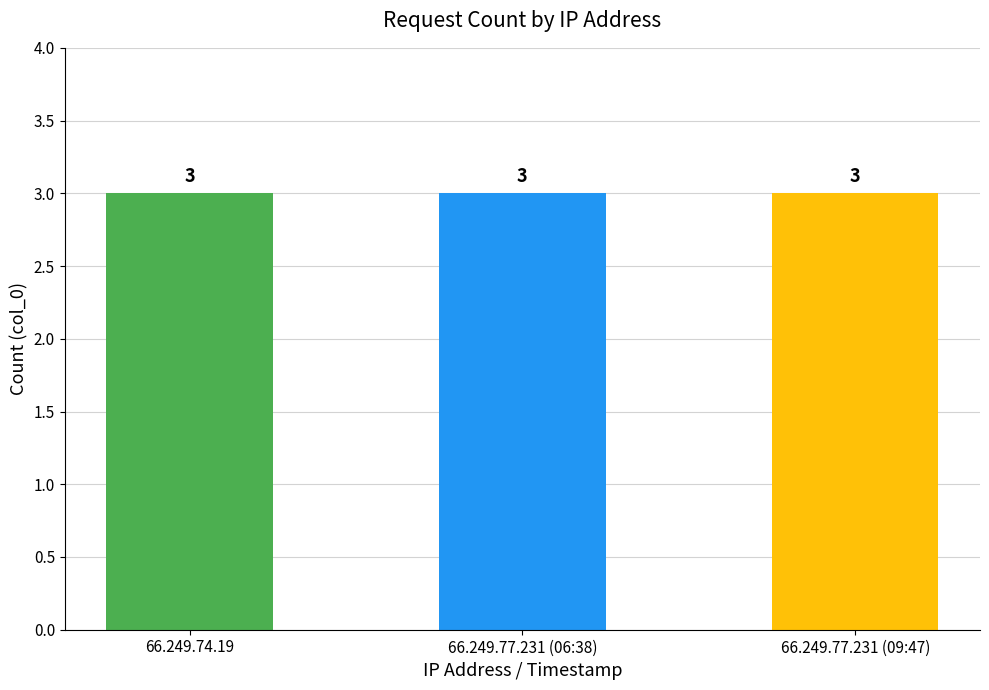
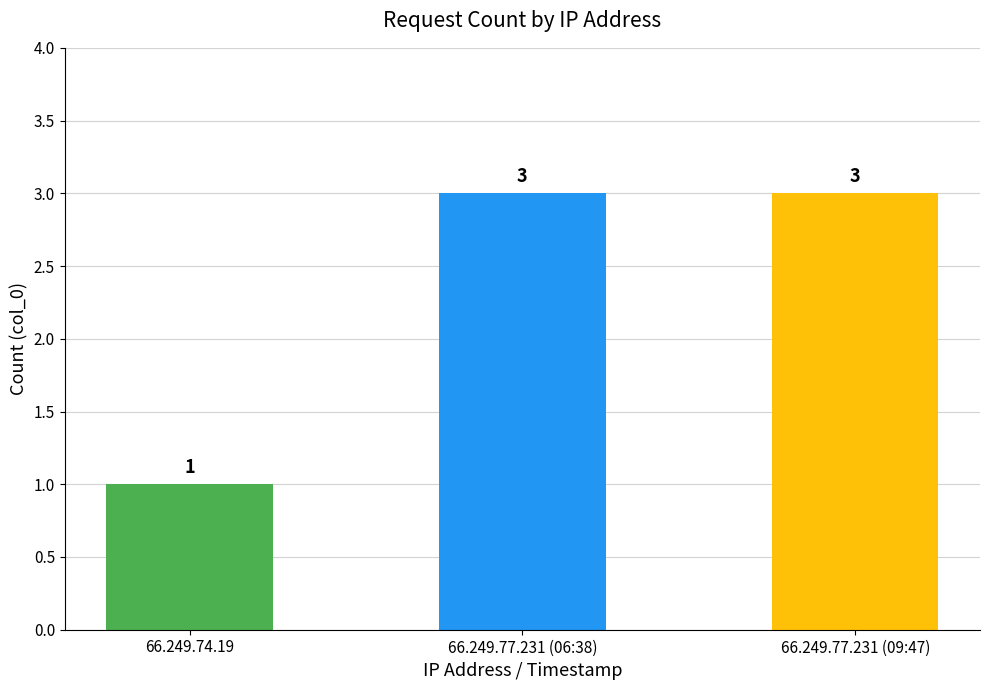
  {
-   "66.249.74.19": 3,
+   "66.249.74.19": 1,
    "66.249.77.231 (06:38)": 3,
    "66.249.77.231 (09:47)": 3
  }
